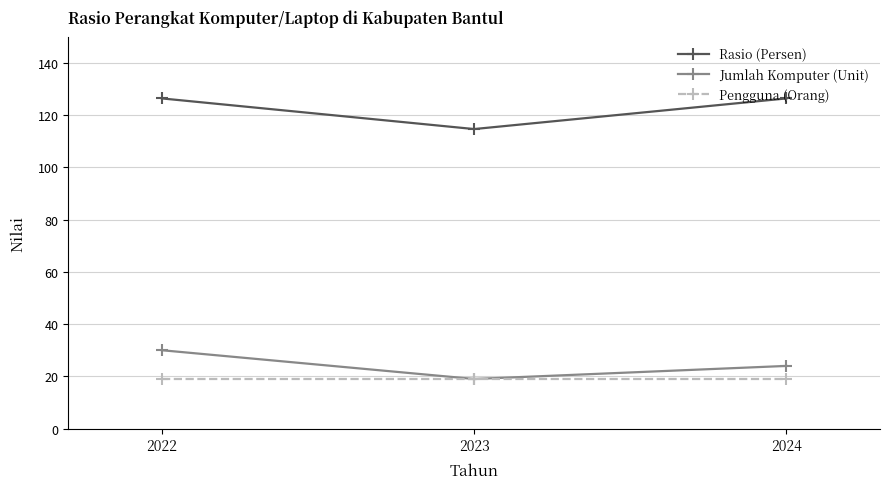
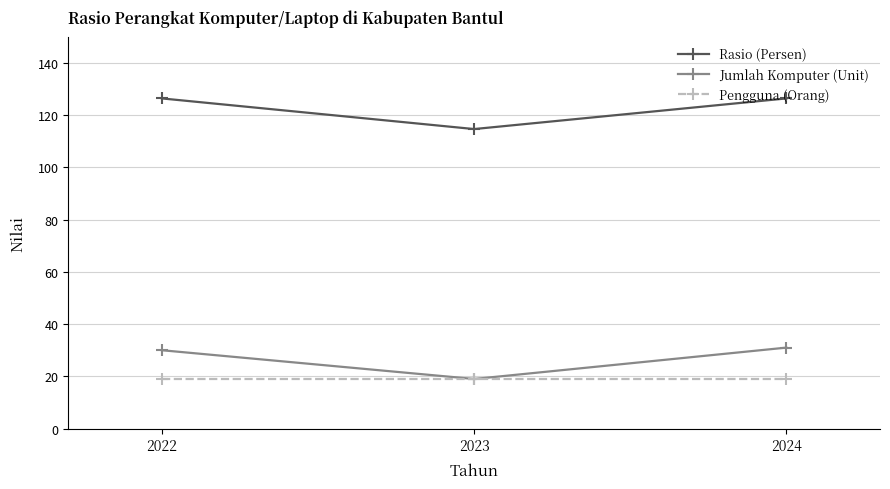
  {
    "Rasio (Persen)": {
      "2022": 126,
      "2023": 115,
      "2024": 126
    },
    "Jumlah Komputer (Unit)": {
      "2022": 30,
-     "2024": 24
+     "2024": 31
    },
    "Pengguna (Orang)": {
      "2022": 19,
      "2024": 19
    }
  }
